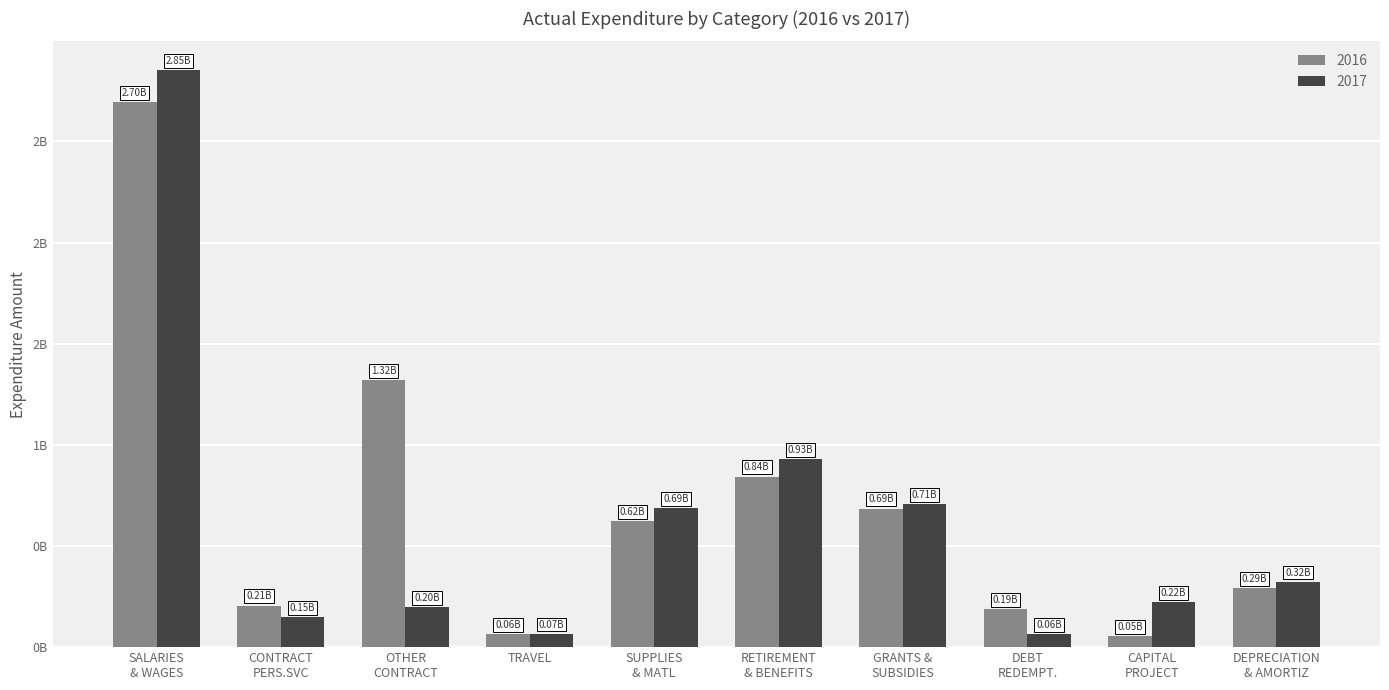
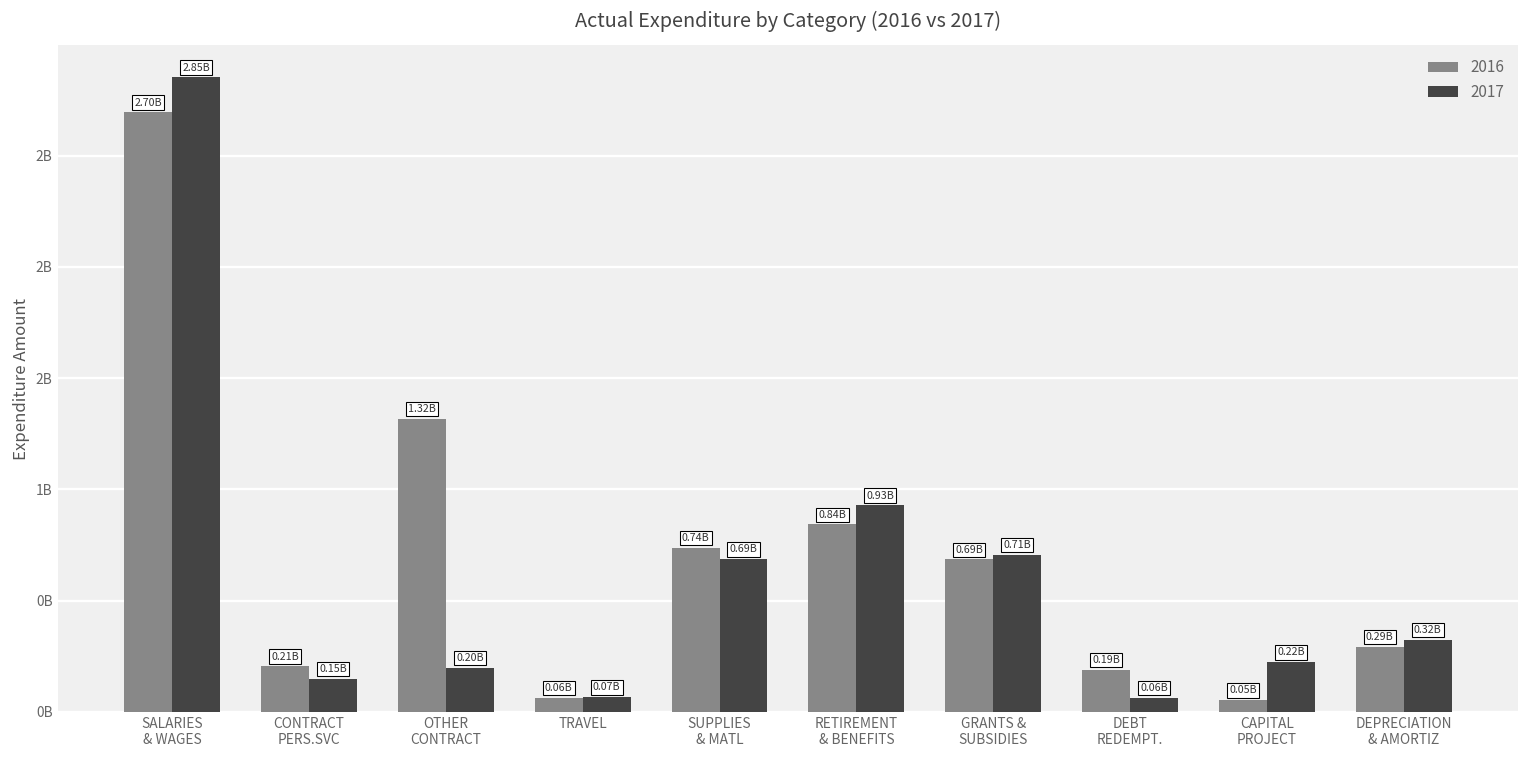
  {
    "2016": {
-     "SUPPLIES & MATL": "0.62B"
+     "SUPPLIES & MATL": "0.74B"
    }
  }
